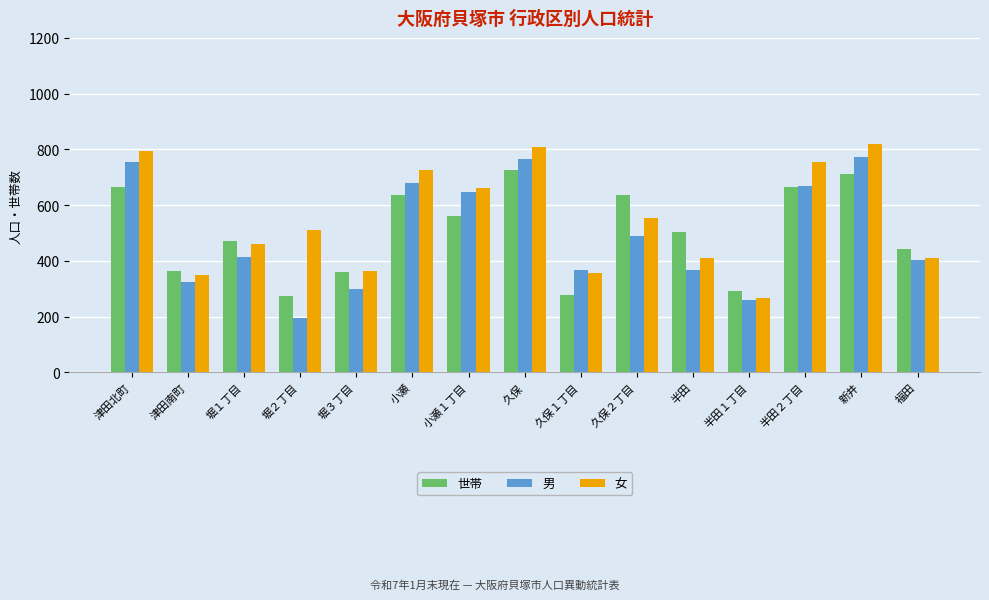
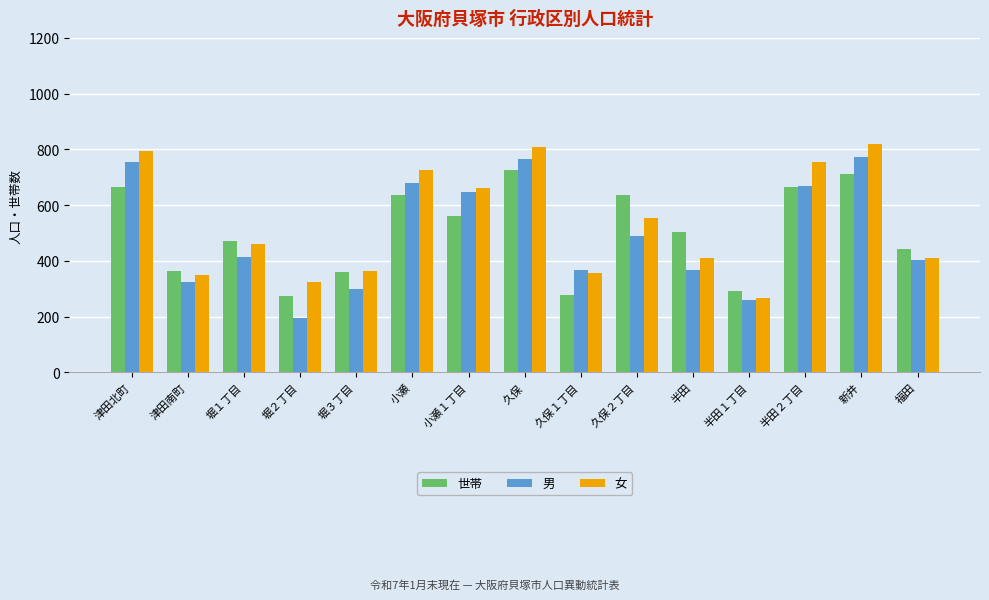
  {
    "世帯": {
      "津田北町": 660,
      "津田南町": 360,
      "堀１丁目": 470,
      "堀２丁目": 280,
      "堀３丁目": 360,
      "小瀬": 640,
      "小瀬１丁目": 560,
      "久保": 730,
      "久保１丁目": 280,
      "久保２丁目": 640,
      "半田": 500,
      "半田１丁目": 290,
      "半田２丁目": 660,
      "新井": 710,
      "福田": 440
    },
    "男": {
      "津田北町": 760,
      "津田南町": 330,
      "堀１丁目": 420,
      "堀２丁目": 190,
      "堀３丁目": 300,
      "小瀬": 680,
      "小瀬１丁目": 650,
      "久保": 770,
      "久保１丁目": 370,
      "久保２丁目": 490,
      "半田": 370,
      "半田１丁目": 260,
      "半田２丁目": 670,
      "新井": 770,
      "福田": 400
    },
    "女": {
      "津田北町": 790,
      "津田南町": 350,
      "堀１丁目": 460,
-     "堀２丁目": 510,
+     "堀２丁目": 320,
      "堀３丁目": 360,
      "小瀬": 730,
      "小瀬１丁目": 660,
      "久保": 810,
      "久保１丁目": 360,
      "久保２丁目": 550,
      "半田": 410,
      "半田１丁目": 270,
      "半田２丁目": 750,
      "新井": 820,
      "福田": 410
    }
  }
